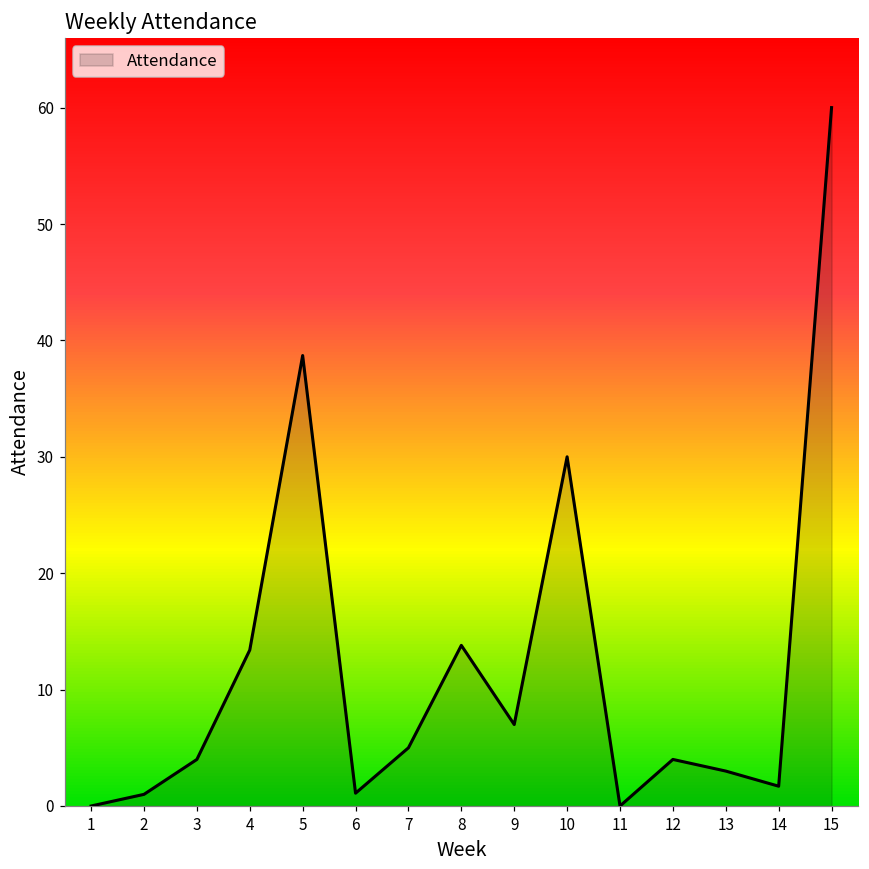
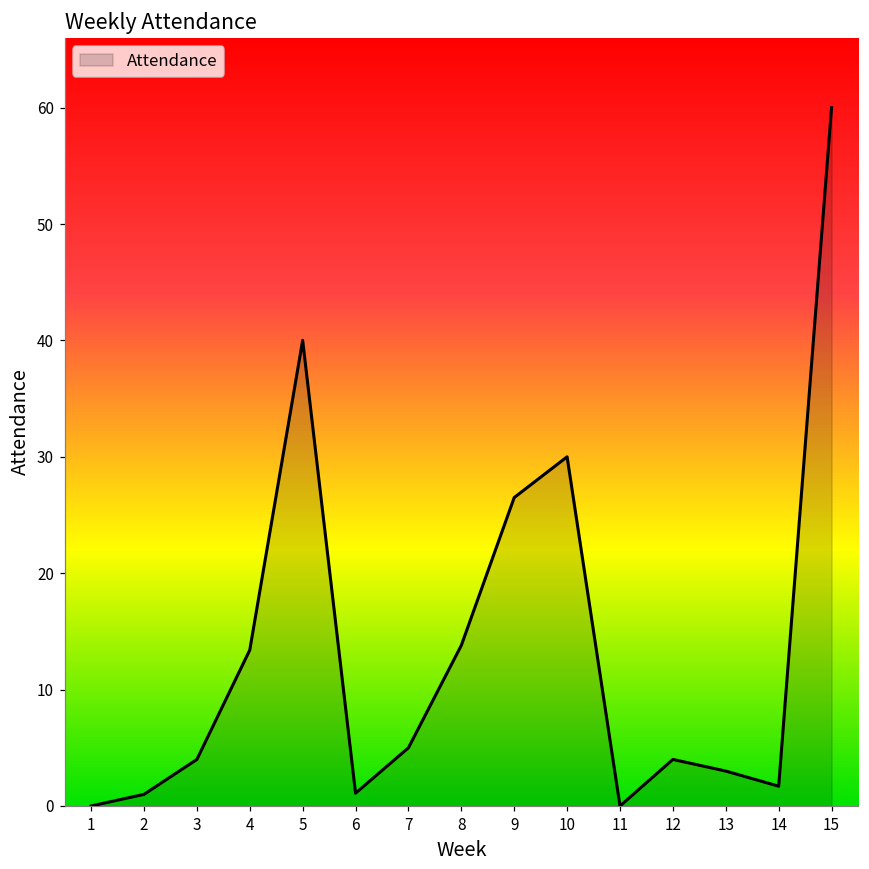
  {
    "1": 0.0,
    "2": 1.0,
    "3": 4.0,
    "4": 13.4,
-   "5": 38.7,
+   "5": 40.0,
    "6": 1.1,
    "7": 5.0,
    "8": 13.8,
-   "9": 7.0,
+   "9": 26.5,
    "10": 30.0,
    "11": 0.0,
    "12": 4.0,
    "13": 3.0,
    "14": 1.7,
    "15": 60.0
  }
